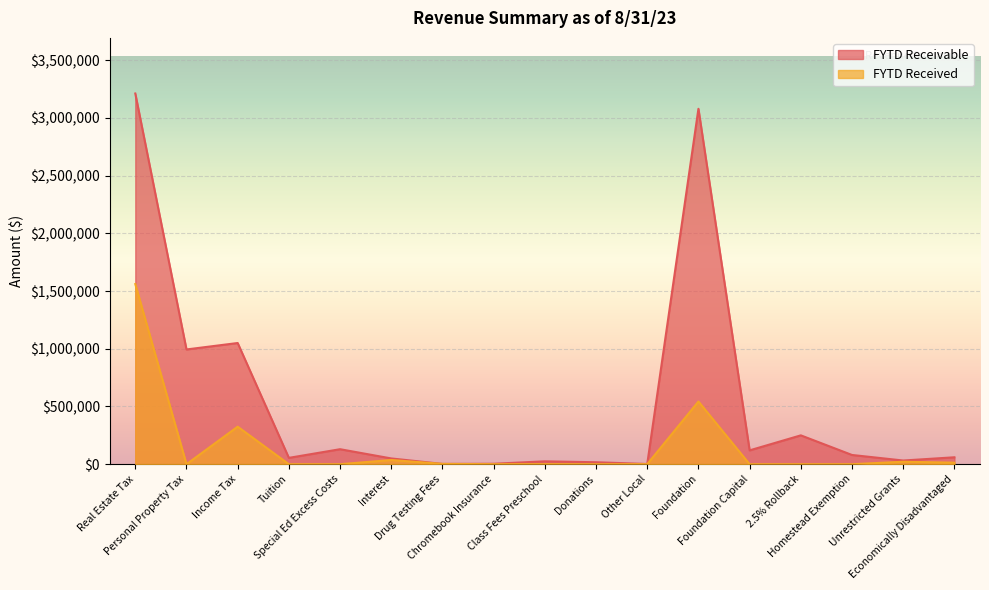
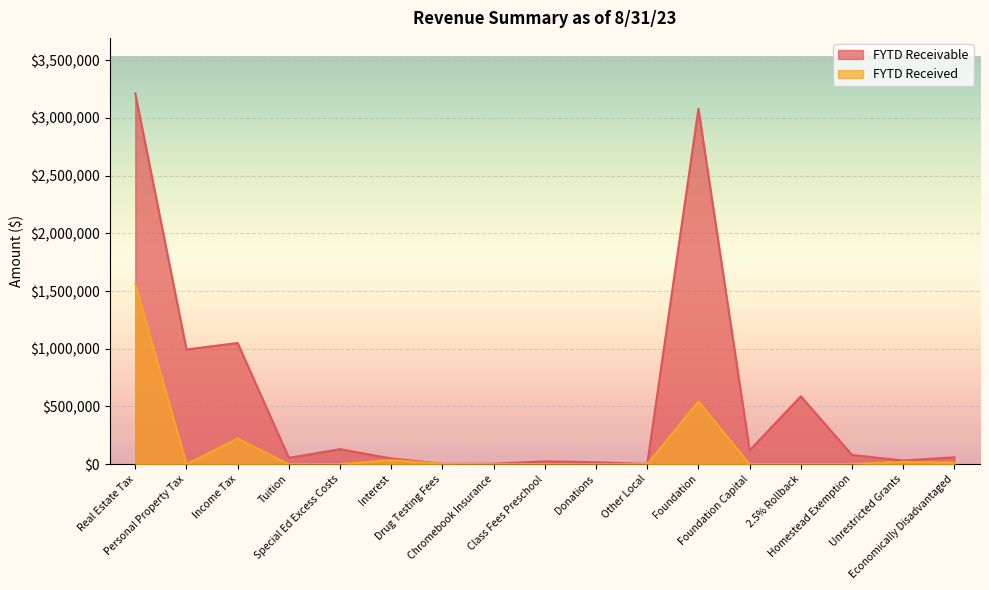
  {
    "FYTD Receivable": {
      "Real Estate Tax": "$3,210,000",
      "Personal Property Tax": "$990,000",
      "Income Tax": "$1,050,000",
      "Tuition": "$60,000",
      "Special Ed Excess Costs": "$130,000",
      "Class Fees Preschool": "$30,000",
      "Foundation": "$3,080,000",
      "Foundation Capital": "$120,000",
-     "2.5% Rollback": "$250,000",
+     "2.5% Rollback": "$590,000",
      "Homestead Exemption": "$80,000",
      "Economically Disadvantaged": "$60,000"
    },
    "FYTD Received": {
      "Real Estate Tax": "$1,560,000",
      "Personal Property Tax": "$0",
-     "Income Tax": "$330,000",
+     "Income Tax": "$220,000",
      "Tuition": "$0",
      "Special Ed Excess Costs": "$0",
      "Class Fees Preschool": "$0",
      "Foundation": "$540,000",
      "Foundation Capital": "$0",
      "2.5% Rollback": "$0",
      "Homestead Exemption": "$0",
      "Economically Disadvantaged": "$10,000"
    }
  }
